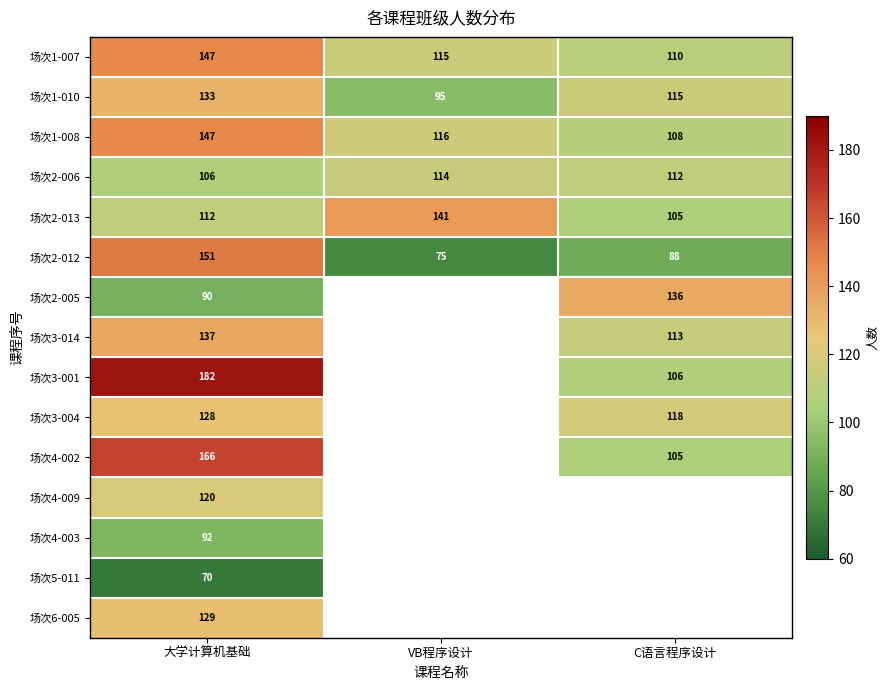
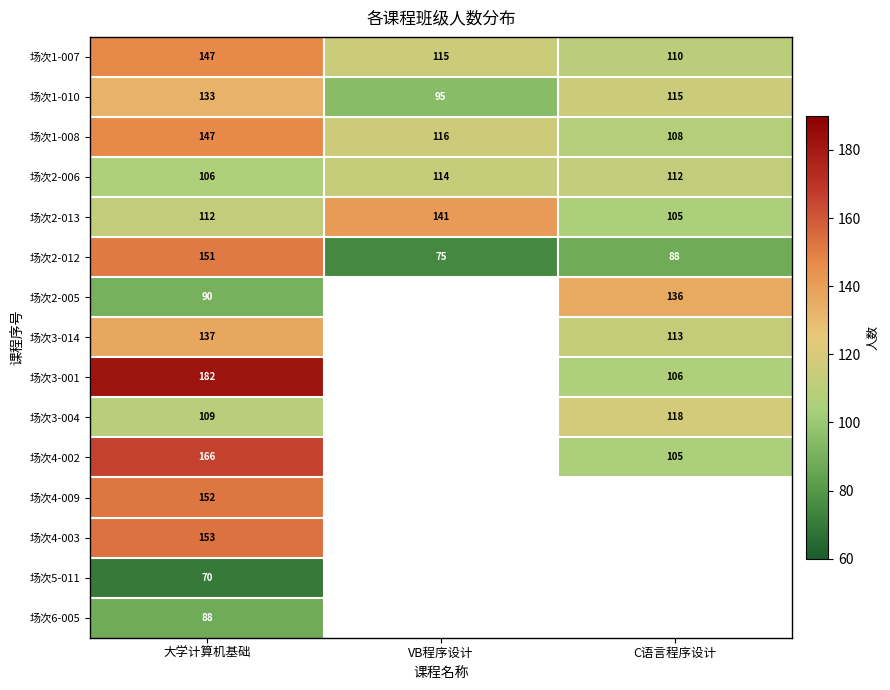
  {
    "场次1-007": {
      "大学计算机基础": 147,
      "VB程序设计": 115,
      "C语言程序设计": 110
    },
    "场次1-010": {
      "大学计算机基础": 133,
      "VB程序设计": 95,
      "C语言程序设计": 115
    },
    "场次1-008": {
      "大学计算机基础": 147,
      "VB程序设计": 116,
      "C语言程序设计": 108
    },
    "场次2-006": {
      "大学计算机基础": 106,
      "VB程序设计": 114,
      "C语言程序设计": 112
    },
    "场次2-013": {
      "大学计算机基础": 112,
      "VB程序设计": 141,
      "C语言程序设计": 105
    },
    "场次2-012": {
      "大学计算机基础": 151,
      "VB程序设计": 75,
      "C语言程序设计": 88
    },
    "场次2-005": {
      "大学计算机基础": 90,
      "C语言程序设计": 136
    },
    "场次3-014": {
      "大学计算机基础": 137,
      "C语言程序设计": 113
    },
    "场次3-001": {
      "大学计算机基础": 182,
      "C语言程序设计": 106
    },
    "场次3-004": {
-     "大学计算机基础": 128,
+     "大学计算机基础": 109,
      "C语言程序设计": 118
    },
    "场次4-002": {
      "大学计算机基础": 166,
      "C语言程序设计": 105
    },
    "场次4-009": {
-     "大学计算机基础": 120
+     "大学计算机基础": 152
    },
    "场次4-003": {
-     "大学计算机基础": 92
+     "大学计算机基础": 153
    },
    "场次5-011": {
      "大学计算机基础": 70
    },
    "场次6-005": {
-     "大学计算机基础": 129
+     "大学计算机基础": 88
    }
  }
